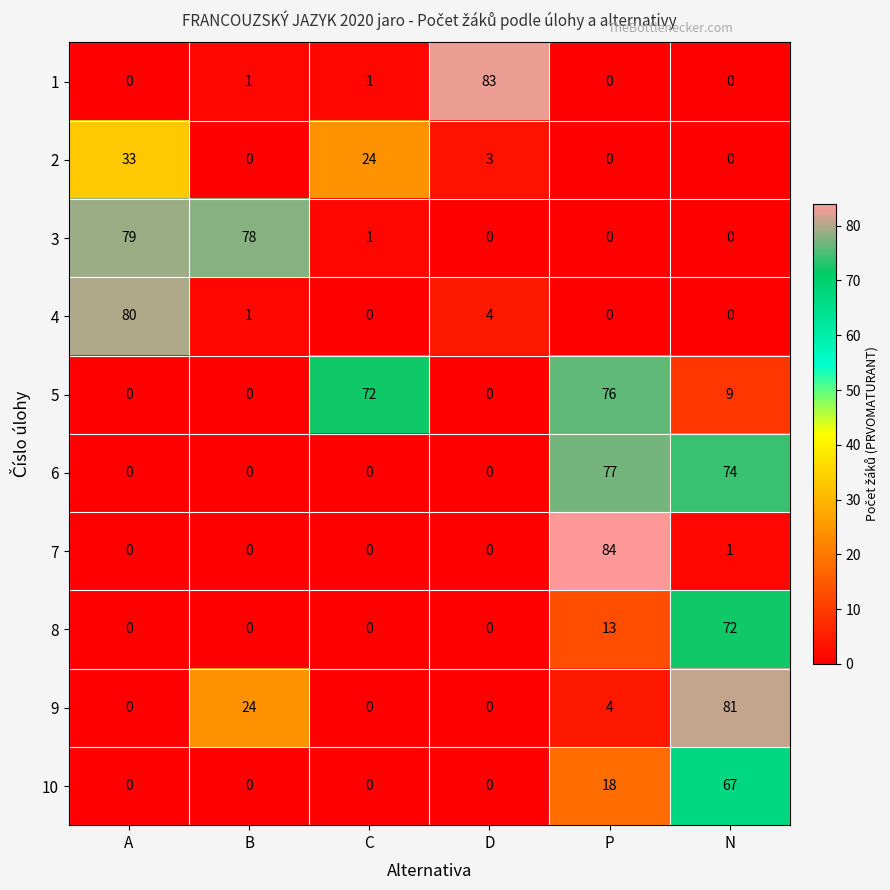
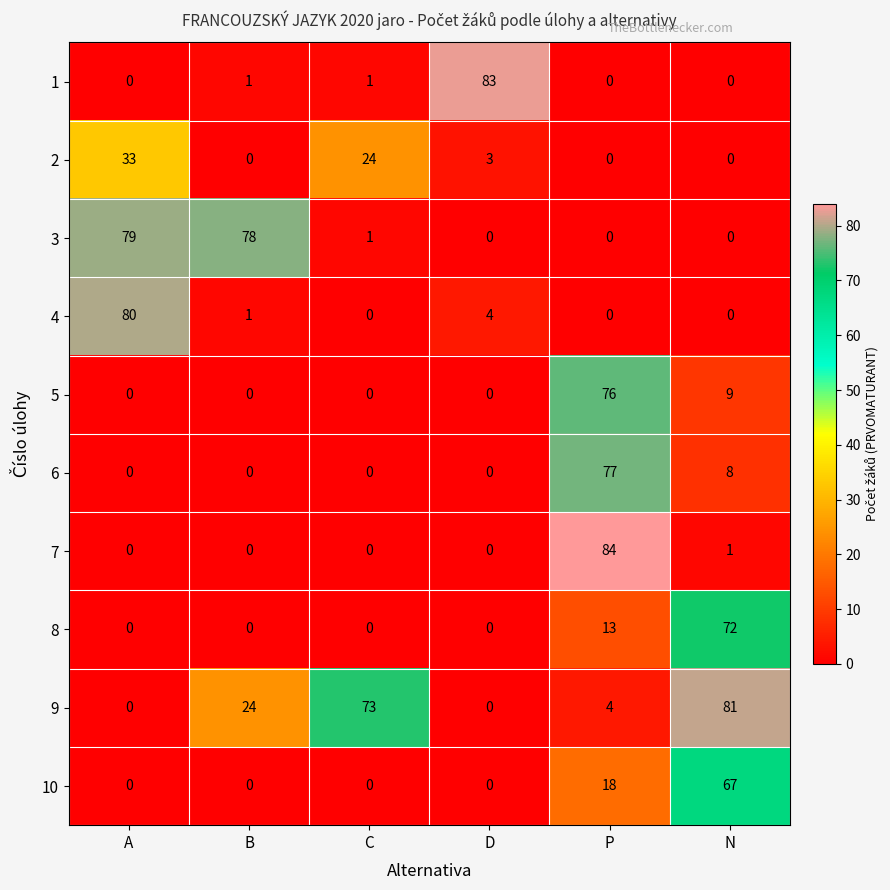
  {
    "1": {
      "A": 0,
      "B": 1,
      "C": 1,
      "D": 83,
      "P": 0,
      "N": 0
    },
    "2": {
      "A": 33,
      "B": 0,
      "C": 24,
      "D": 3,
      "P": 0,
      "N": 0
    },
    "3": {
      "A": 79,
      "B": 78,
      "C": 1,
      "D": 0,
      "P": 0,
      "N": 0
    },
    "4": {
      "A": 80,
      "B": 1,
      "C": 0,
      "D": 4,
      "P": 0,
      "N": 0
    },
    "5": {
      "A": 0,
      "B": 0,
-     "C": 72,
+     "C": 0,
      "D": 0,
      "P": 76,
      "N": 9
    },
    "6": {
      "A": 0,
      "B": 0,
      "C": 0,
      "D": 0,
      "P": 77,
-     "N": 74
+     "N": 8
    },
    "7": {
      "A": 0,
      "B": 0,
      "C": 0,
      "D": 0,
      "P": 84,
      "N": 1
    },
    "8": {
      "A": 0,
      "B": 0,
      "C": 0,
      "D": 0,
      "P": 13,
      "N": 72
    },
    "9": {
      "A": 0,
      "B": 24,
-     "C": 0,
+     "C": 73,
      "D": 0,
      "P": 4,
      "N": 81
    },
    "10": {
      "A": 0,
      "B": 0,
      "C": 0,
      "D": 0,
      "P": 18,
      "N": 67
    }
  }
